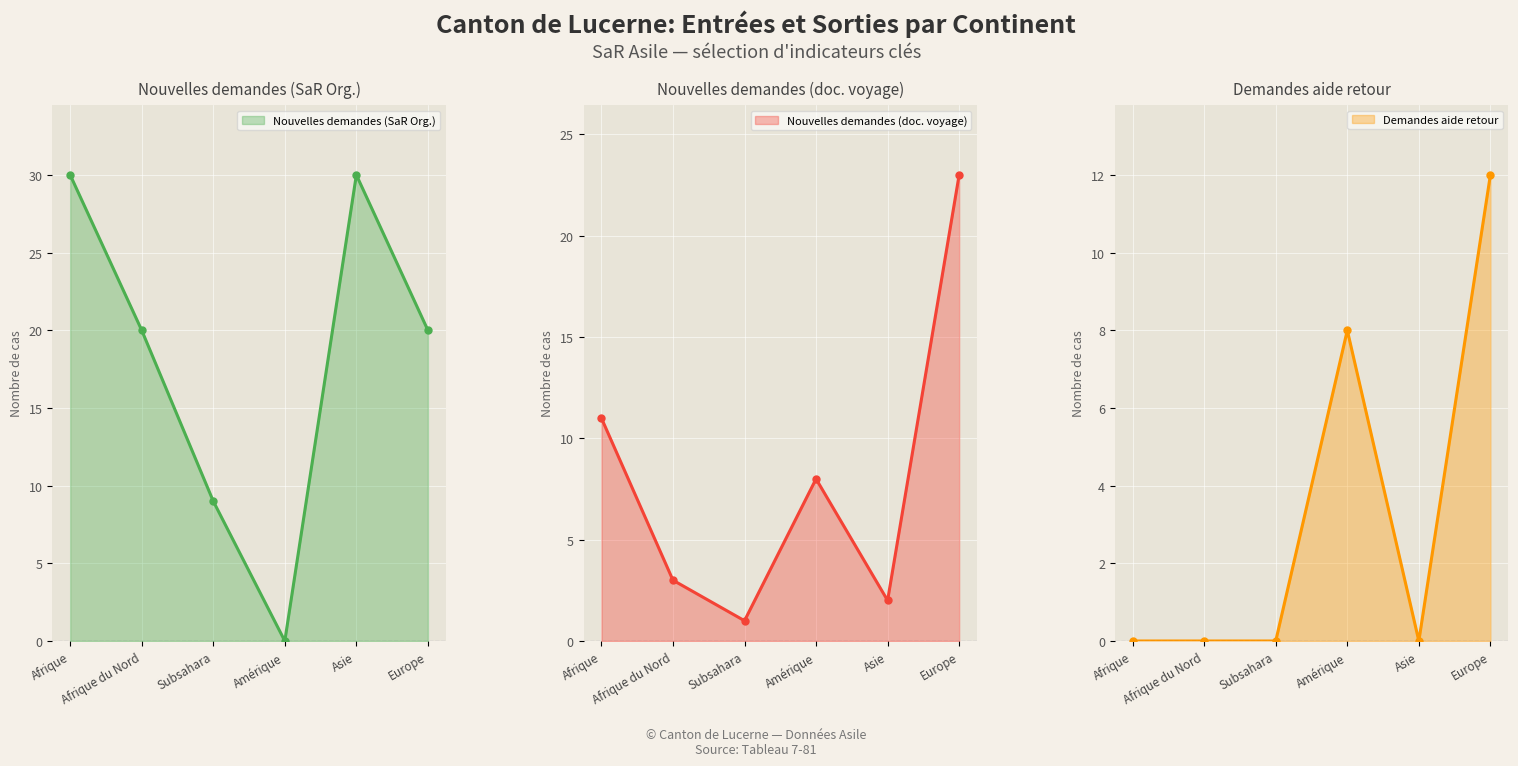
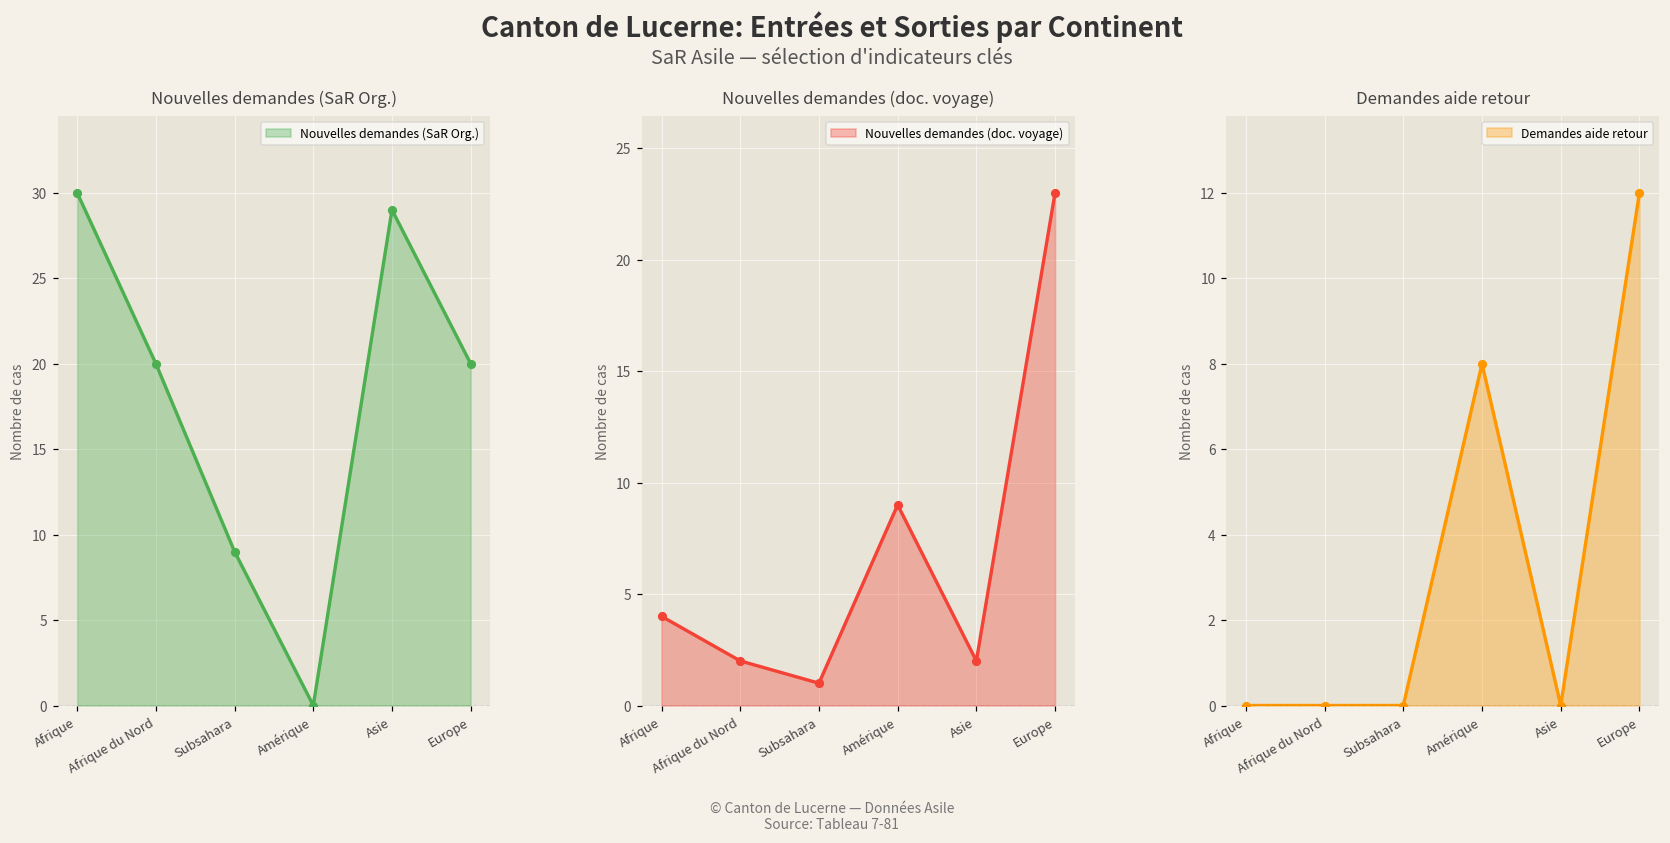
  {
    "Nouvelles demandes (SaR Org.)": {
      "Afrique": 30,
      "Afrique du Nord": 20,
      "Subsahara": 9,
      "Amérique": 0,
-     "Asie": 30,
+     "Asie": 29,
      "Europe": 20
    },
    "Nouvelles demandes (doc. voyage)": {
-     "Afrique": 11,
-     "Afrique du Nord": 3,
+     "Afrique": 4,
+     "Afrique du Nord": 2,
      "Subsahara": 1,
-     "Amérique": 8,
+     "Amérique": 9,
      "Asie": 2,
      "Europe": 23
    },
    "Demandes aide retour": {
      "Afrique": 0.0,
      "Afrique du Nord": 0.0,
      "Subsahara": 0.0,
      "Amérique": 8.0,
      "Asie": 0.0,
      "Europe": 12.0
    }
  }
